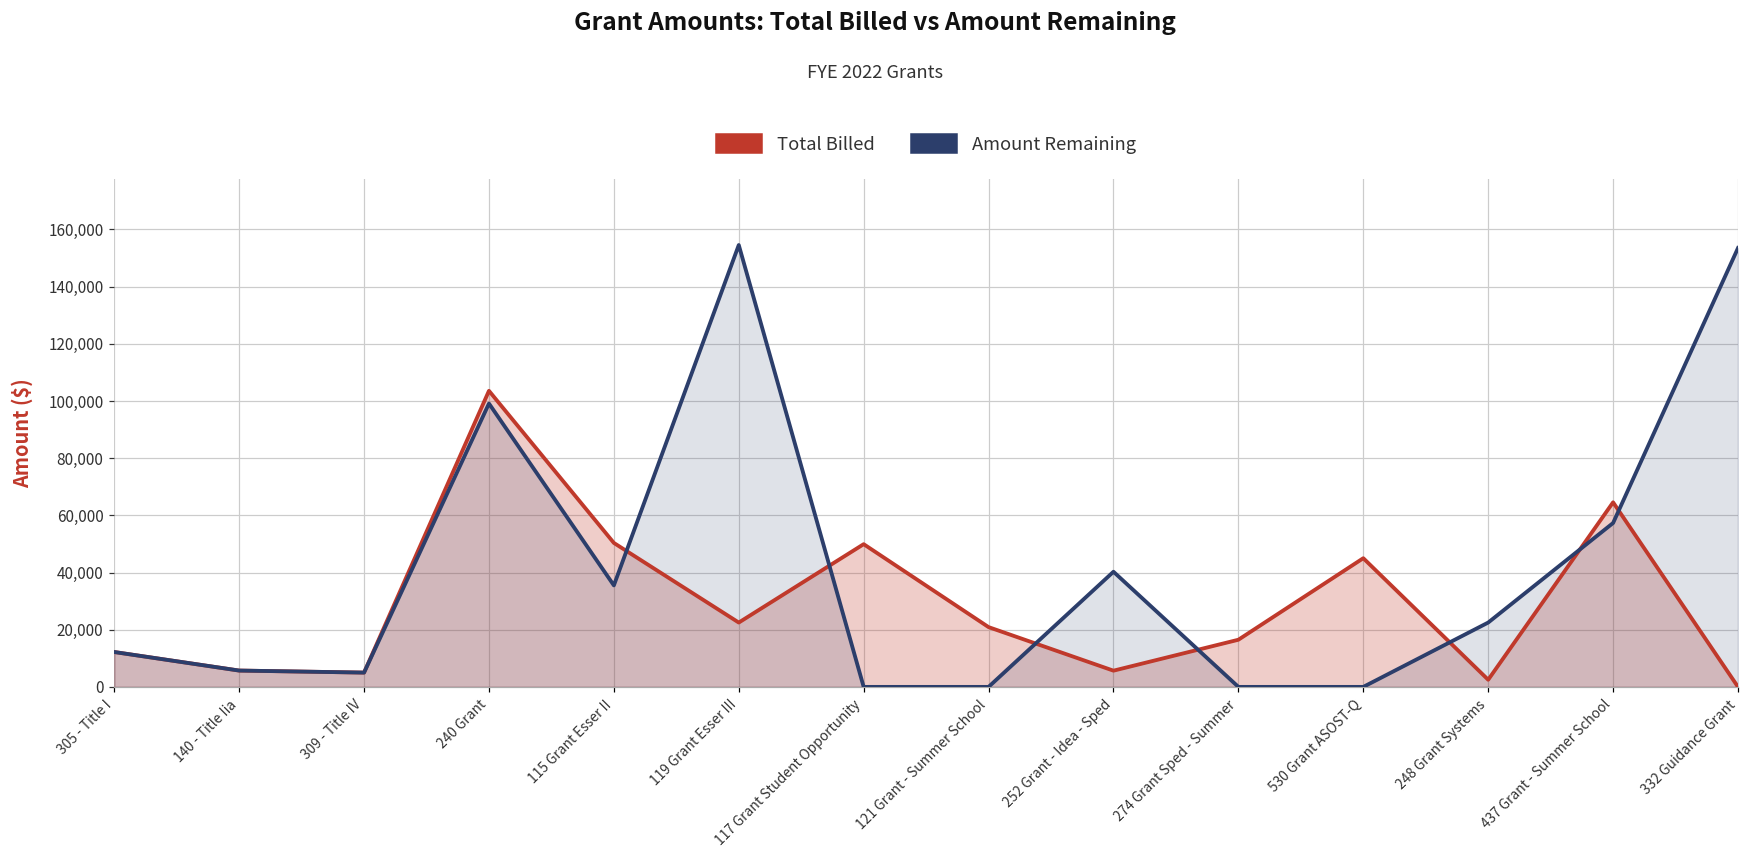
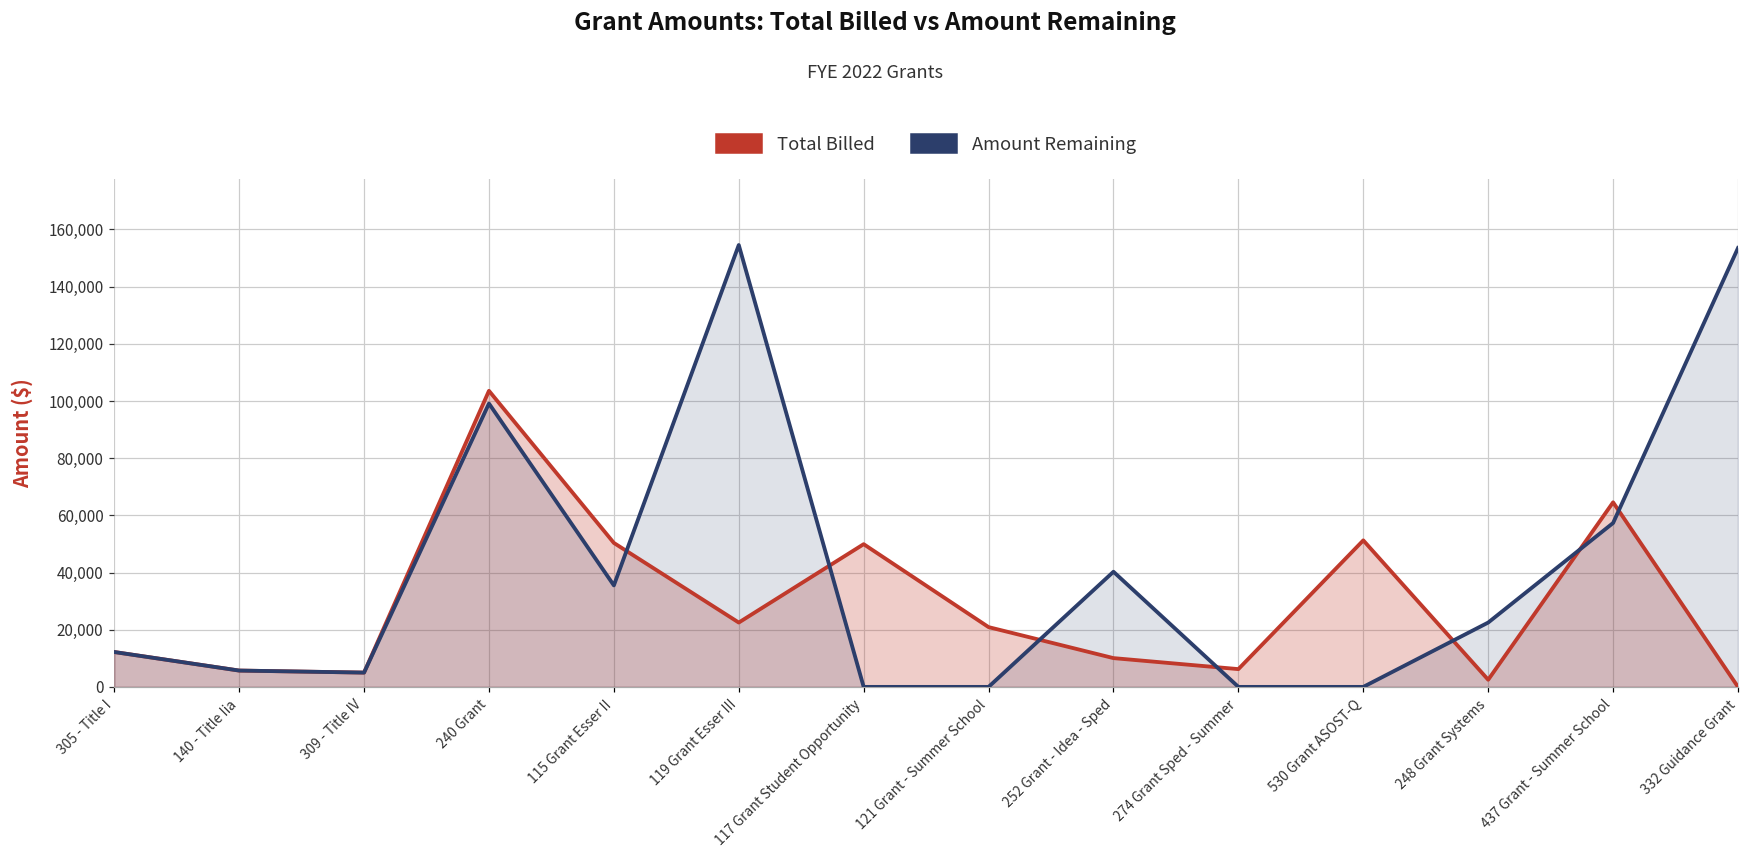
  {
    "Total Billed": {
      "240 Grant": "104,000",
      "115 Grant Esser II": "50,000",
      "119 Grant Esser III": "23,000",
      "117 Grant Student Opportunity": "50,000",
      "121 Grant - Summer School": "21,000",
-     "252 Grant - Idea - Sped": "6,000",
-     "274 Grant Sped - Summer": "16,000",
-     "530 Grant ASOST-Q": "45,000",
+     "252 Grant - Idea - Sped": "10,000",
+     "274 Grant Sped - Summer": "6,000",
+     "530 Grant ASOST-Q": "51,000",
      "248 Grant Systems": "3,000",
      "437 Grant - Summer School": "65,000",
      "332 Guidance Grant": "0"
    },
    "Amount Remaining": {
      "240 Grant": "99,000",
      "115 Grant Esser II": "35,000",
      "119 Grant Esser III": "155,000",
      "117 Grant Student Opportunity": "0",
      "121 Grant - Summer School": "0",
      "252 Grant - Idea - Sped": "40,000",
      "274 Grant Sped - Summer": "0",
      "530 Grant ASOST-Q": "0",
      "248 Grant Systems": "23,000",
      "437 Grant - Summer School": "57,000",
      "332 Guidance Grant": "153,000"
    }
  }
